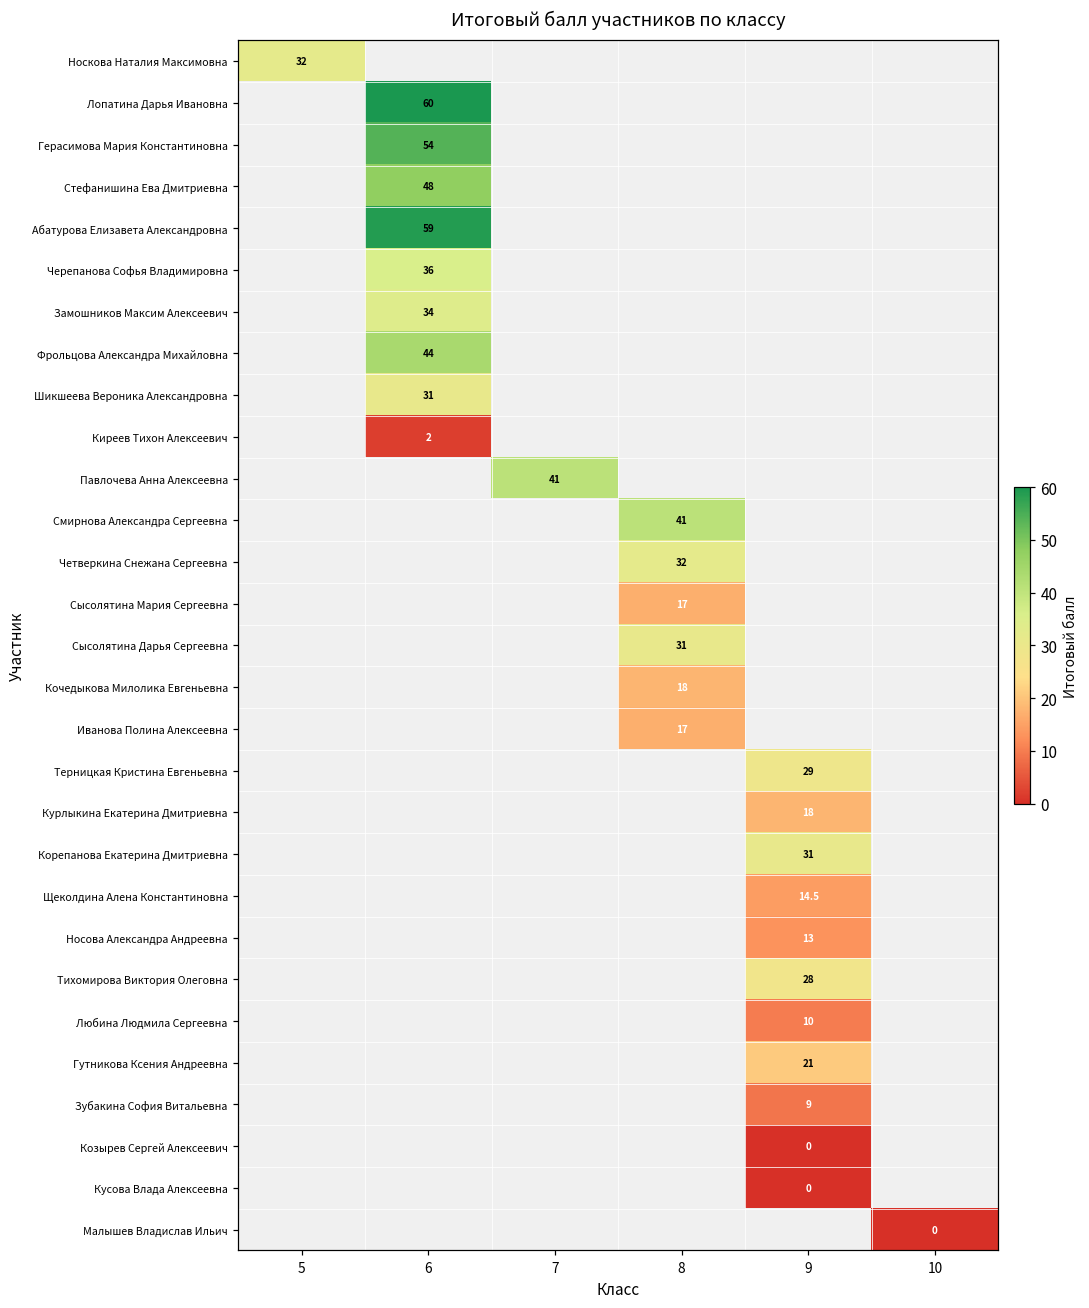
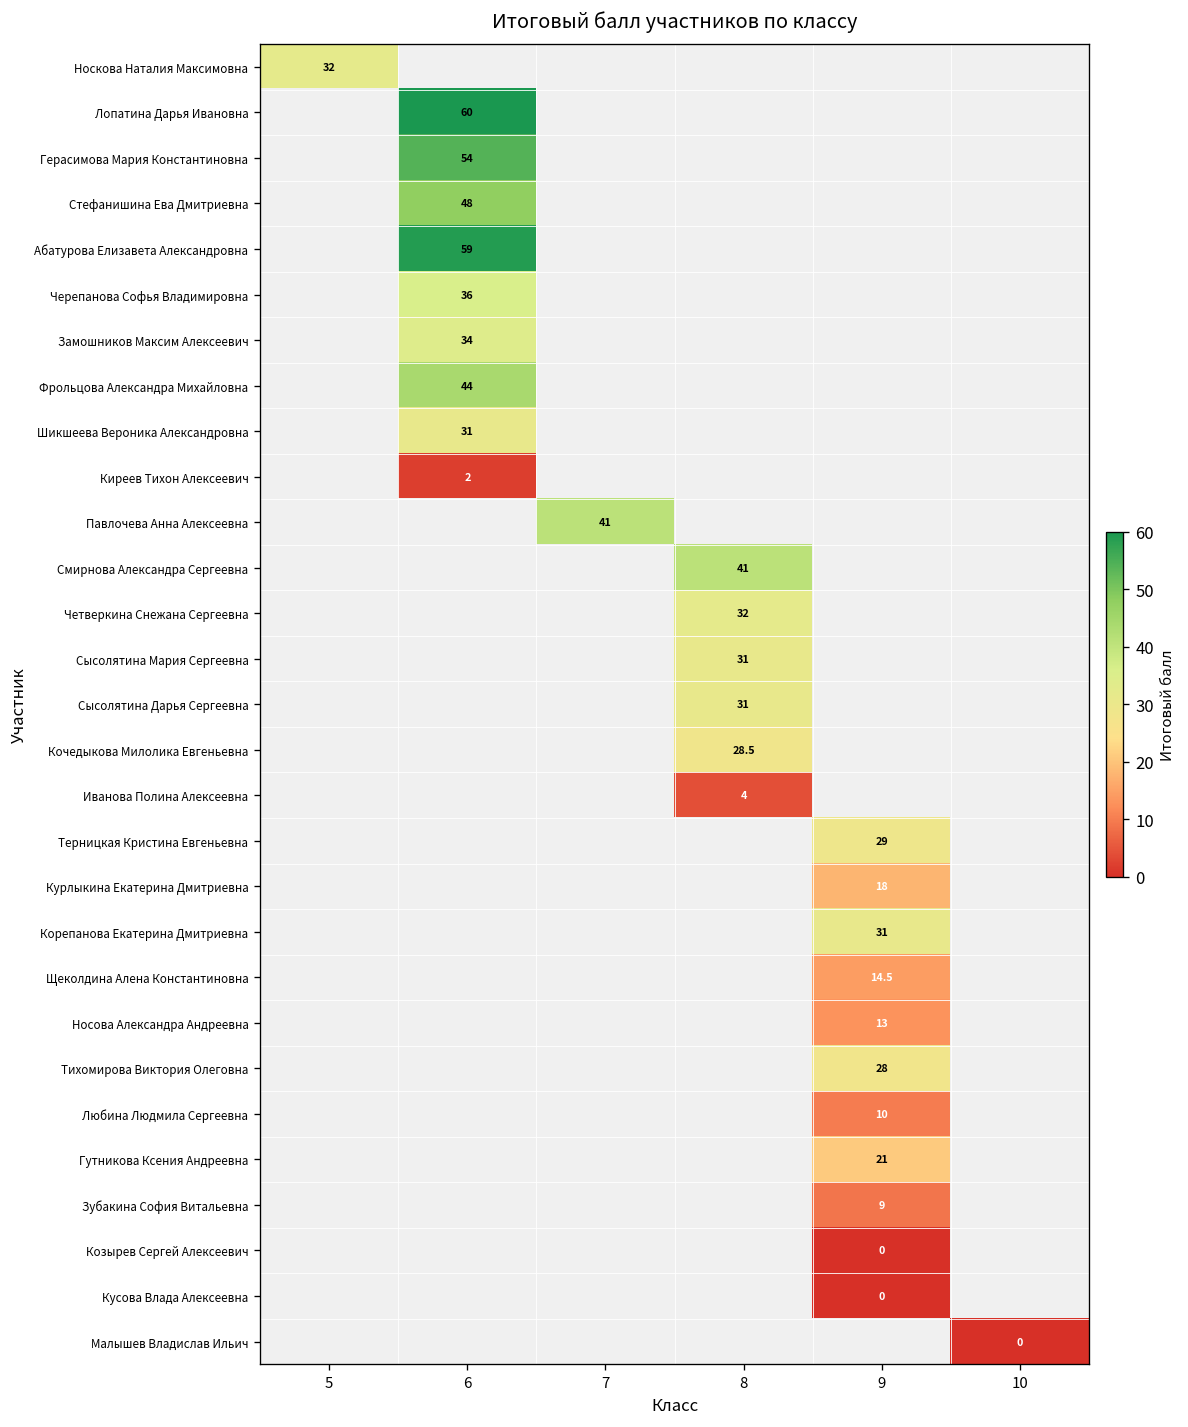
  {
    "Носкова Наталия Максимовна": {
      "5": 32
    },
    "Лопатина Дарья Ивановна": {
      "6": 60
    },
    "Герасимова Мария Константиновна": {
      "6": 54
    },
    "Стефанишина Ева Дмитриевна": {
      "6": 48
    },
    "Абатурова Елизавета Александровна": {
      "6": 59
    },
    "Черепанова Софья Владимировна": {
      "6": 36
    },
    "Замошников Максим Алексеевич": {
      "6": 34
    },
    "Фрольцова Александра Михайловна": {
      "6": 44
    },
    "Шикшеева Вероника Александровна": {
      "6": 31
    },
    "Киреев Тихон Алексеевич": {
      "6": 2
    },
    "Павлочева Анна Алексеевна": {
      "7": 41
    },
    "Смирнова Александра Сергеевна": {
      "8": 41
    },
    "Четверкина Снежана Сергеевна": {
      "8": 32
    },
    "Сысолятина Мария Сергеевна": {
-     "8": 17
+     "8": 31
    },
    "Сысолятина Дарья Сергеевна": {
      "8": 31
    },
    "Кочедыкова Милолика Евгеньевна": {
-     "8": 18
+     "8": 28.5
    },
    "Иванова Полина Алексеевна": {
-     "8": 17
+     "8": 4
    },
    "Терницкая Кристина Евгеньевна": {
      "9": 29
    },
    "Курлыкина Екатерина Дмитриевна": {
      "9": 18
    },
    "Корепанова Екатерина Дмитриевна": {
      "9": 31
    },
    "Щеколдина Алена Константиновна": {
      "9": 14.5
    },
    "Носова Александра Андреевна": {
      "9": 13
    },
    "Тихомирова Виктория Олеговна": {
      "9": 28
    },
    "Любина Людмила Сергеевна": {
      "9": 10
    },
    "Гутникова Ксения Андреевна": {
      "9": 21
    },
    "Зубакина София Витальевна": {
      "9": 9
    },
    "Козырев Сергей Алексеевич": {
      "9": 0
    },
    "Кусова Влада Алексеевна": {
      "9": 0
    },
    "Малышев Владислав Ильич": {
      "10": 0
    }
  }
